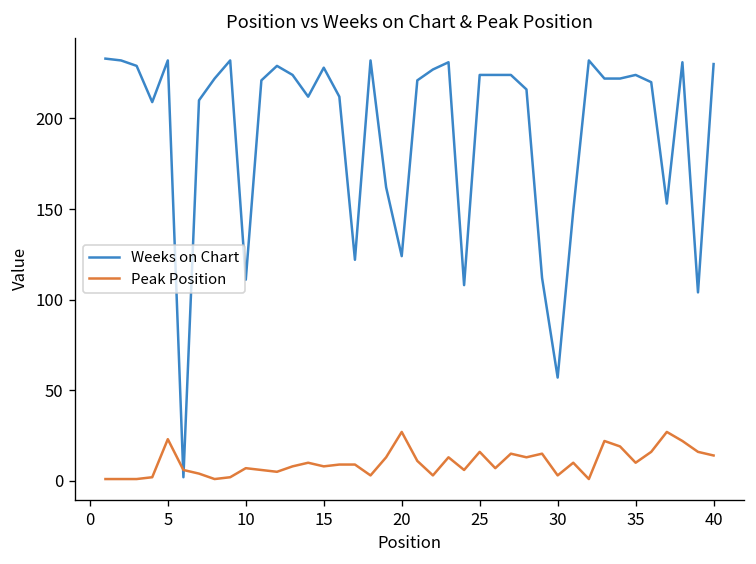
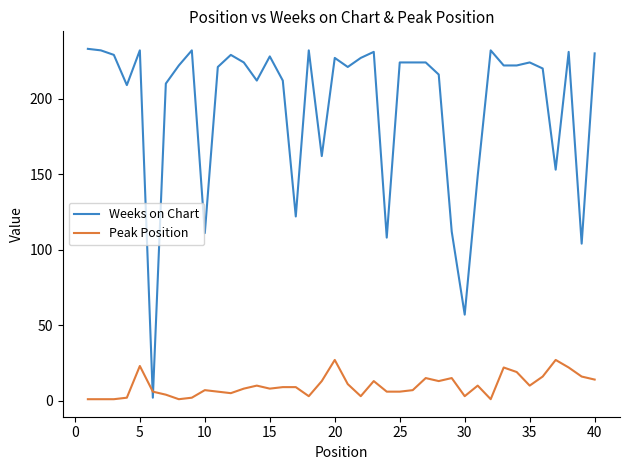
  {
    "Weeks on Chart": {
      "5": 232,
      "10": 111,
      "15": 228,
-     "20": 124,
+     "20": 227,
      "25": 224,
      "30": 57,
      "35": 224,
      "40": 230
    },
    "Peak Position": {
      "5": 23,
      "10": 7,
      "15": 8,
      "20": 27,
-     "25": 16,
+     "25": 6,
      "30": 3,
      "35": 10,
      "40": 14
    }
  }
